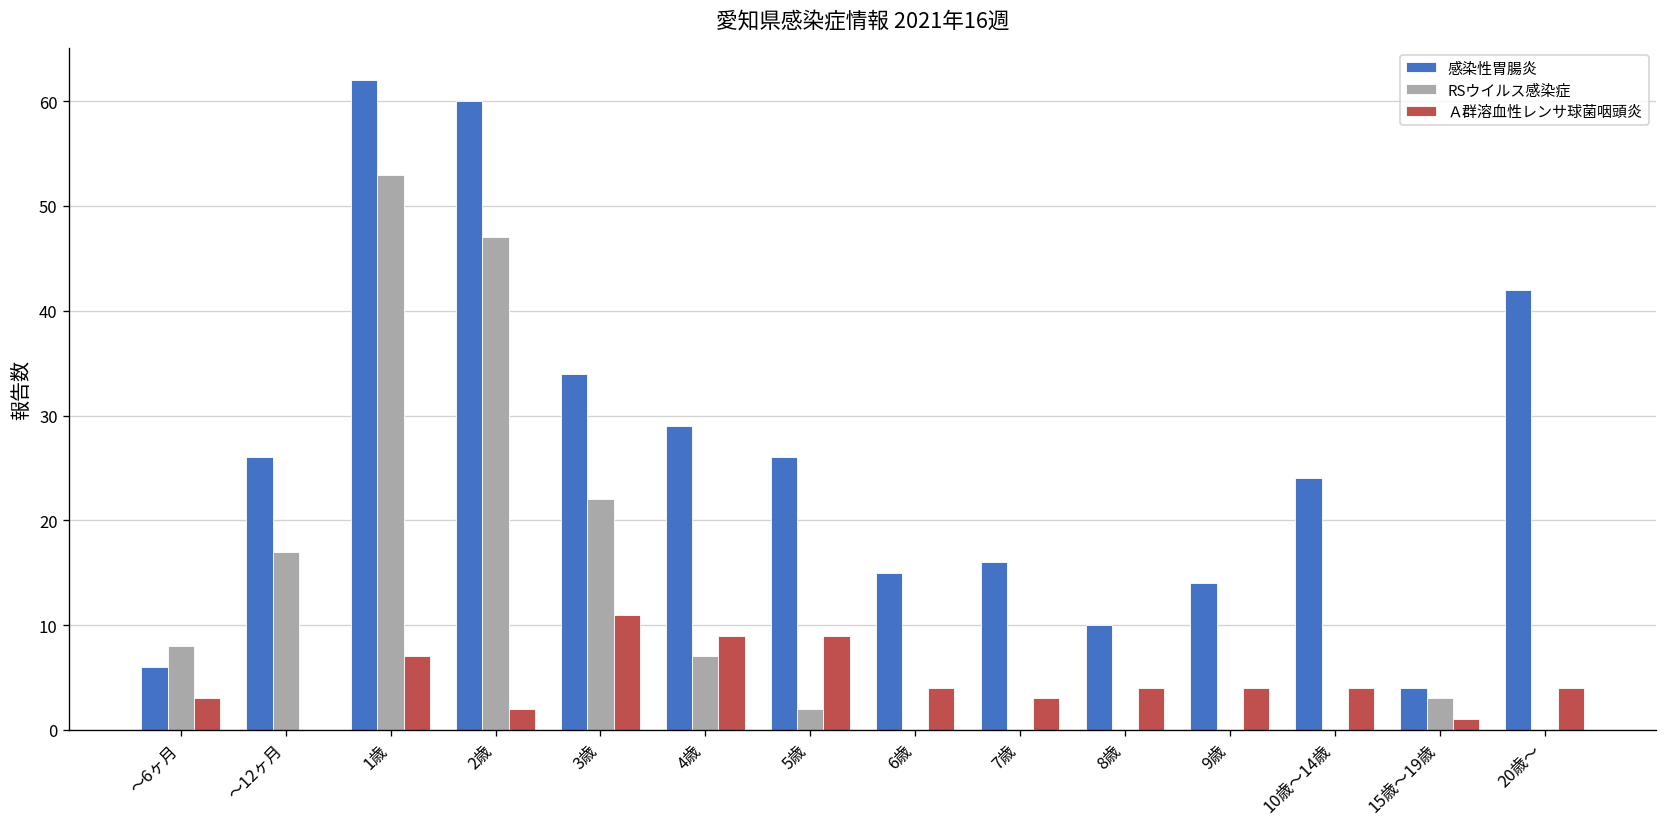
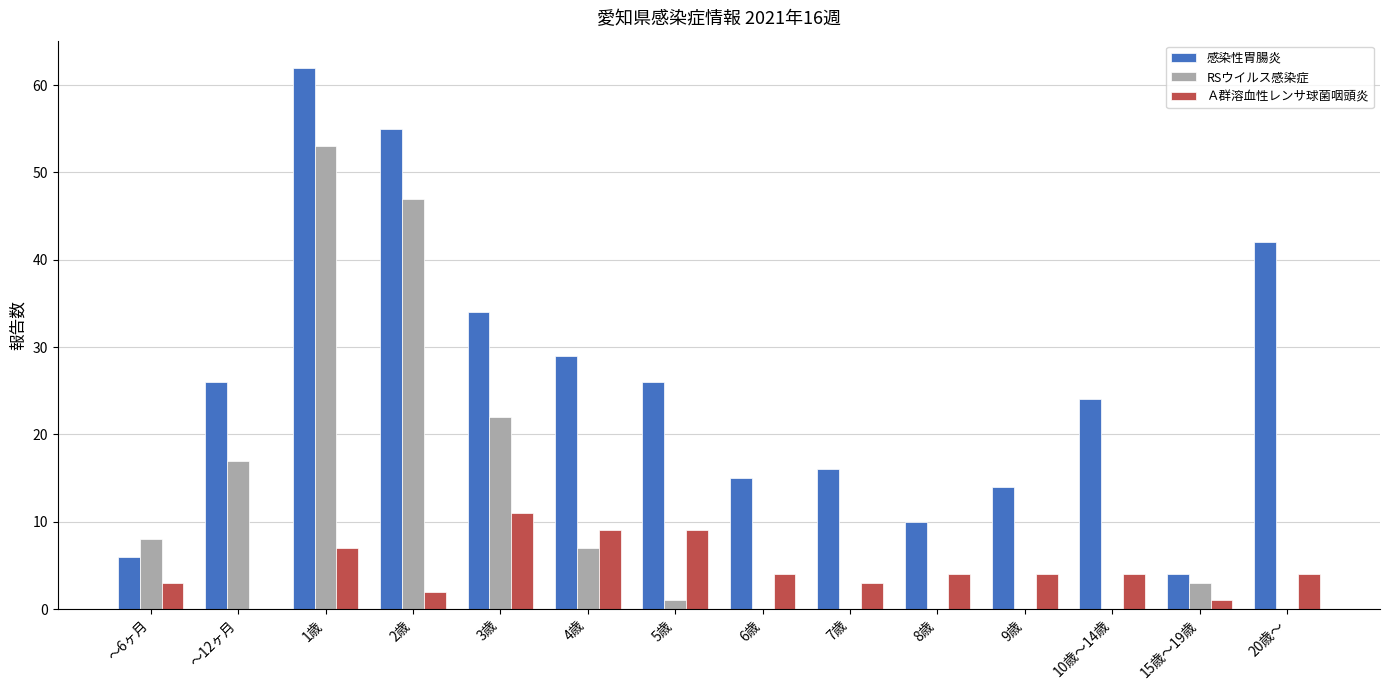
  {
    "感染性胃腸炎": {
      "～6ヶ月": 6,
      "～12ヶ月": 26,
      "1歳": 62,
-     "2歳": 60,
+     "2歳": 55,
      "3歳": 34,
      "4歳": 29,
      "5歳": 26,
      "6歳": 15,
      "7歳": 16,
      "8歳": 10,
      "9歳": 14,
      "10歳～14歳": 24,
      "15歳～19歳": 4,
      "20歳～": 42
    },
    "RSウイルス感染症": {
      "～6ヶ月": 8,
      "～12ヶ月": 17,
      "1歳": 53,
      "2歳": 47,
      "3歳": 22,
      "4歳": 7,
-     "5歳": 2,
+     "5歳": 1,
      "6歳": 0,
      "7歳": 0,
      "8歳": 0,
      "9歳": 0,
      "10歳～14歳": 0,
      "15歳～19歳": 3,
      "20歳～": 0
    },
    "Ａ群溶血性レンサ球菌咽頭炎": {
      "～6ヶ月": 3,
      "～12ヶ月": 0,
      "1歳": 7,
      "2歳": 2,
      "3歳": 11,
      "4歳": 9,
      "5歳": 9,
      "6歳": 4,
      "7歳": 3,
      "8歳": 4,
      "9歳": 4,
      "10歳～14歳": 4,
      "15歳～19歳": 1,
      "20歳～": 4
    }
  }
